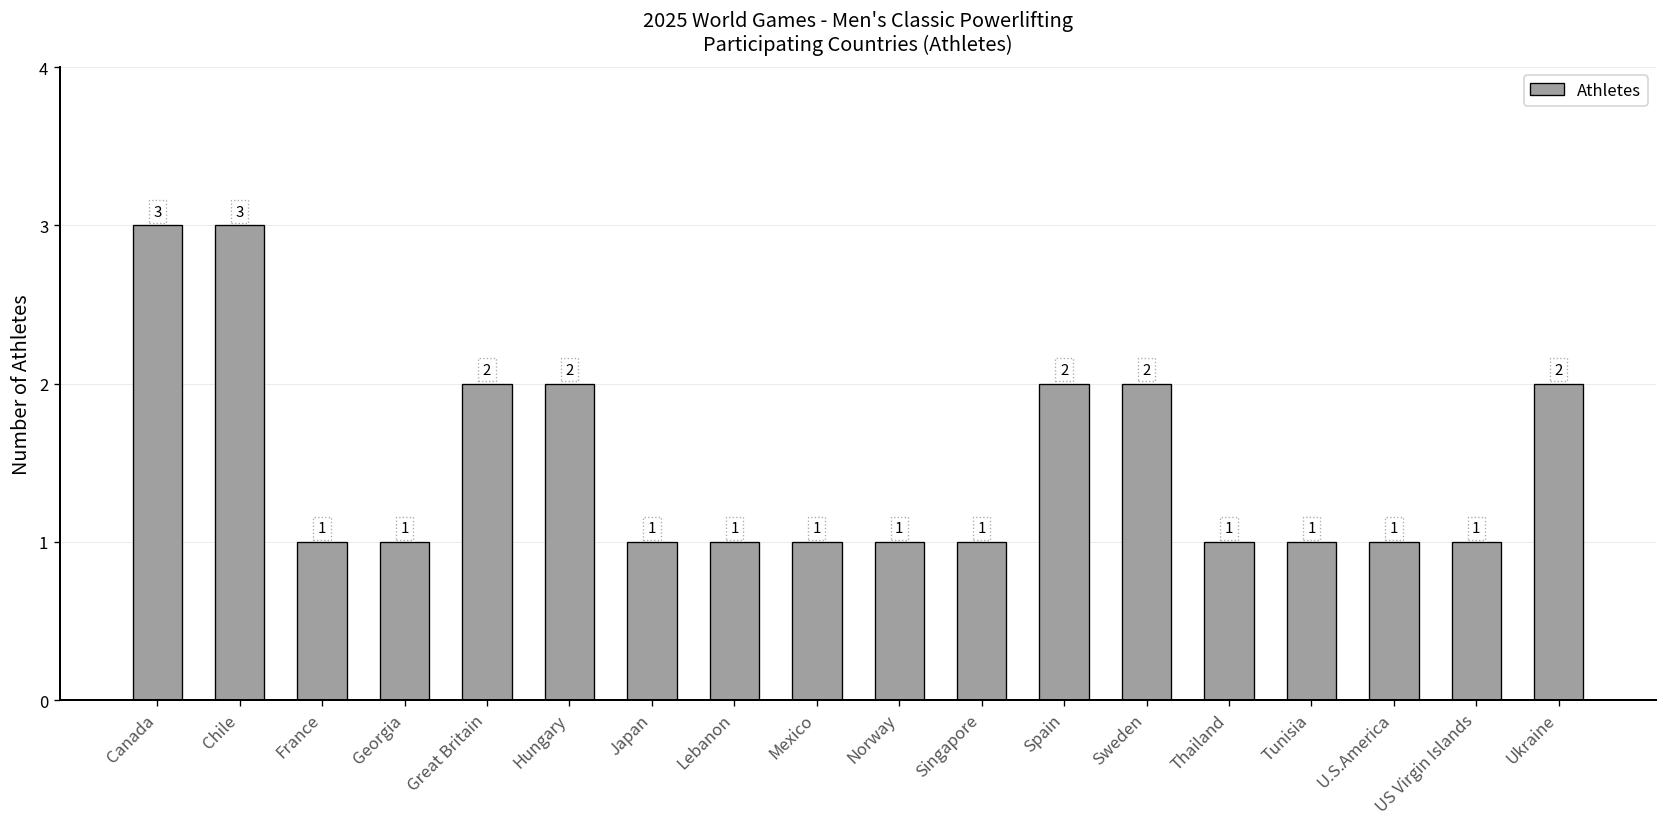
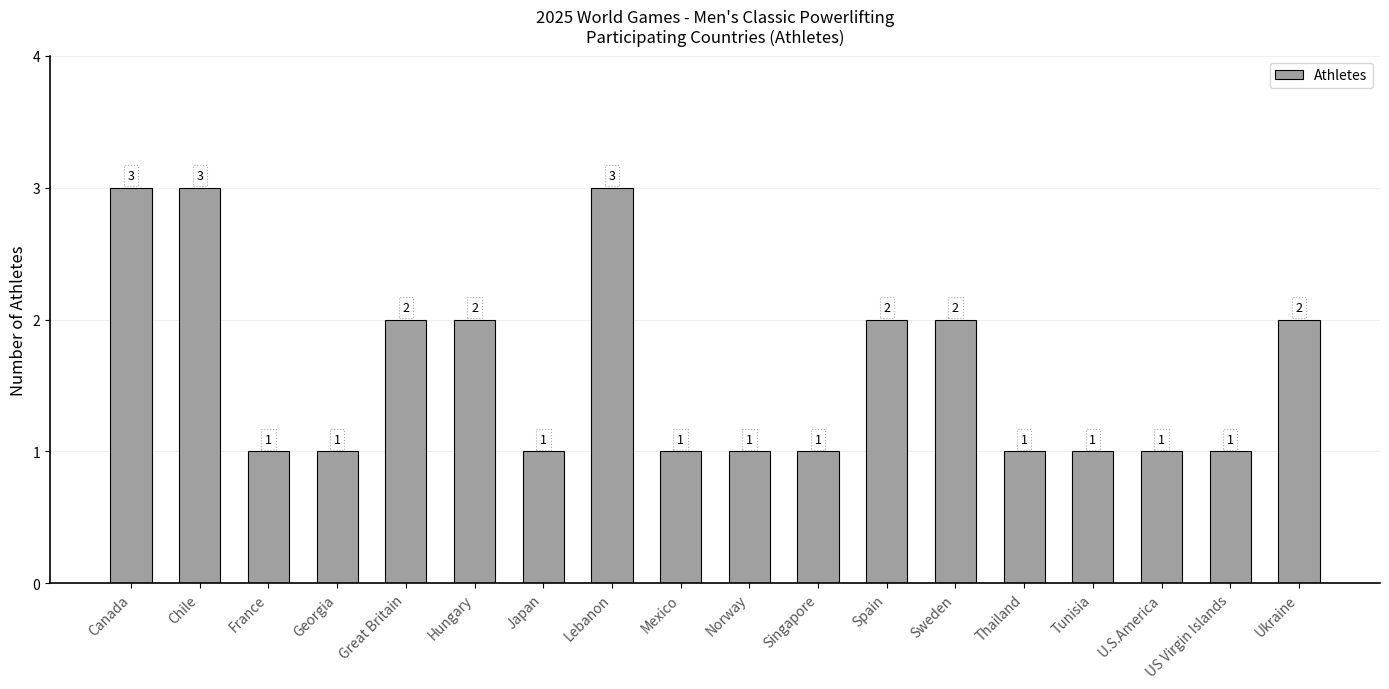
  {
-   "Lebanon": 1
+   "Lebanon": 3
  }
